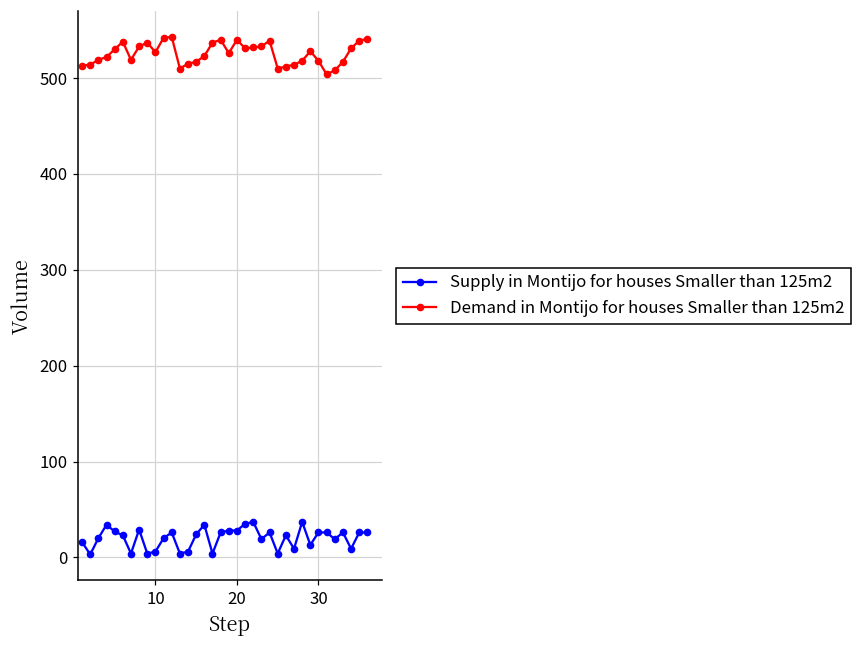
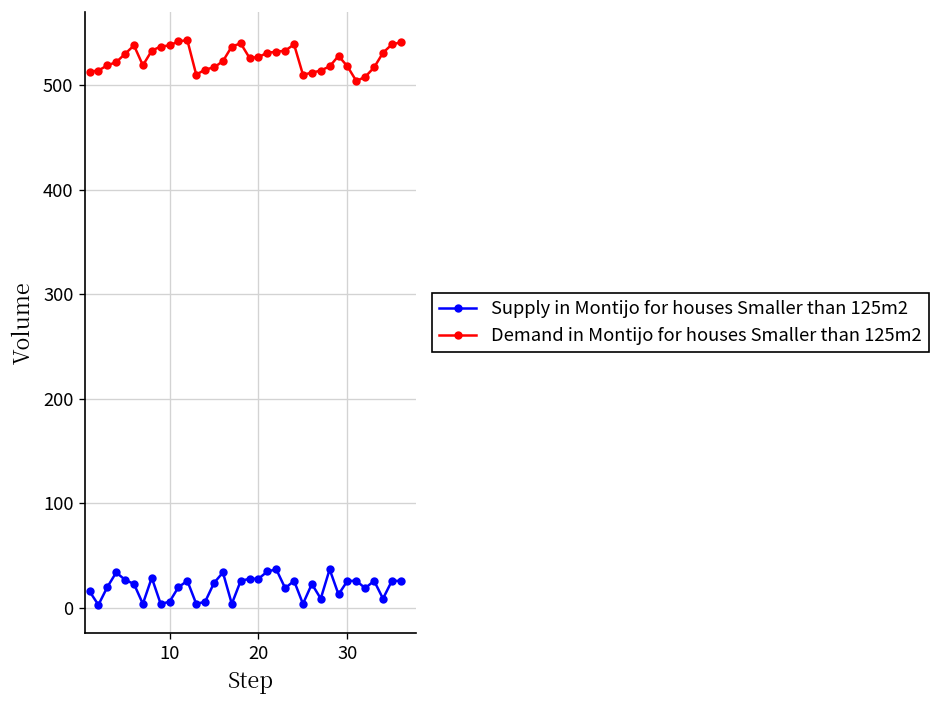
  {
    "Supply in Montijo for houses Smaller than 125m2": {
      "10": 10,
      "20": 30,
      "30": 30
    },
    "Demand in Montijo for houses Smaller than 125m2": {
-     "10": 530,
-     "20": 540,
+     "10": 540,
+     "20": 530,
      "30": 520
    }
  }
